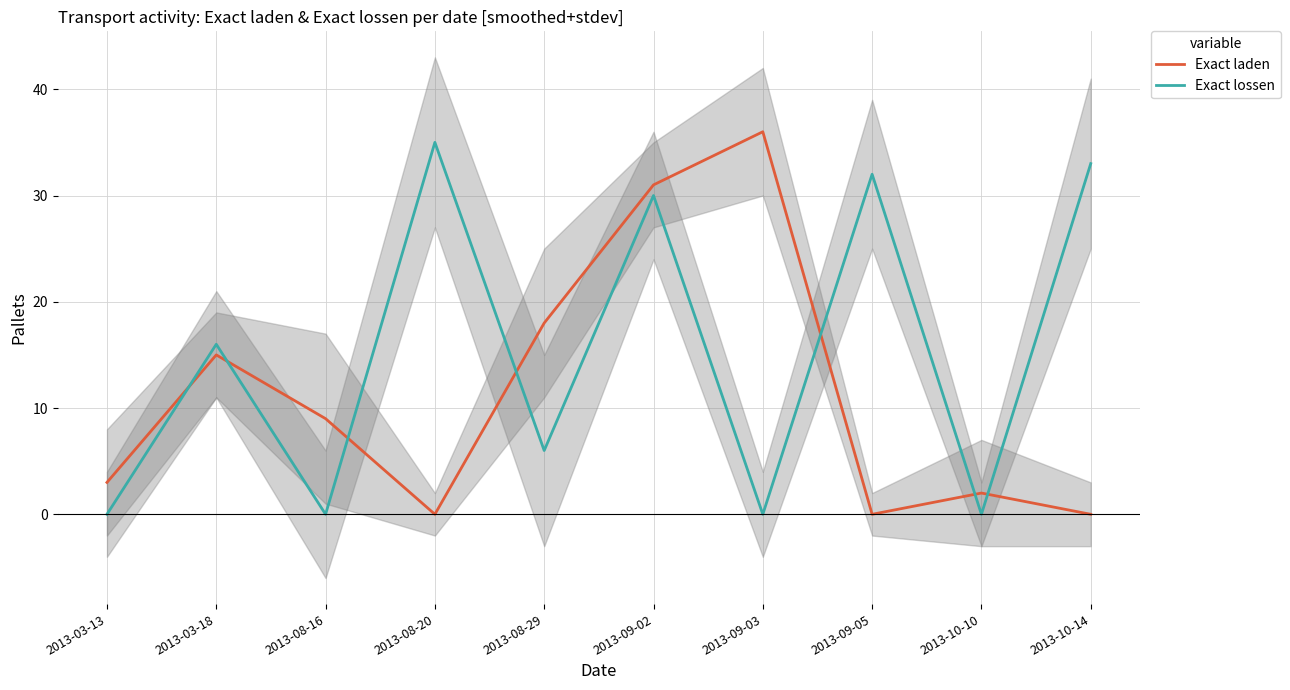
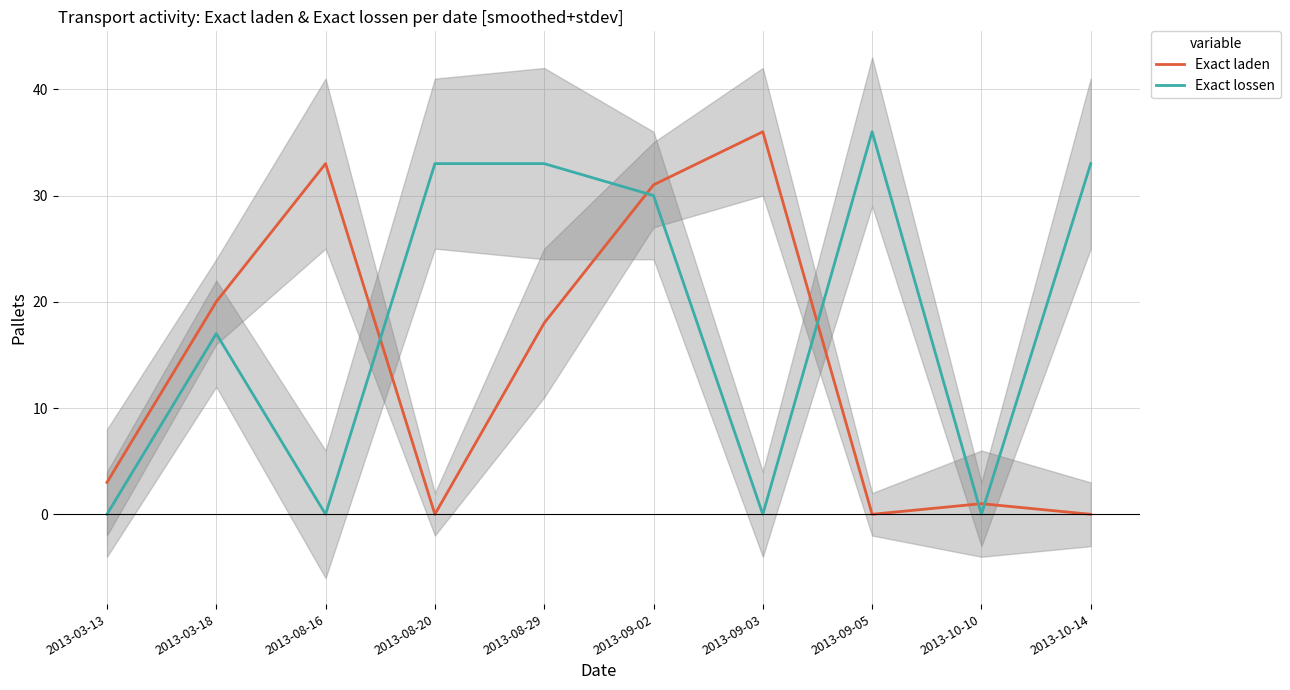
  {
    "Exact laden": {
      "2013-03-13": 3,
-     "2013-03-18": 15,
-     "2013-08-16": 9,
+     "2013-03-18": 20,
+     "2013-08-16": 33,
      "2013-08-20": 0,
      "2013-08-29": 18,
      "2013-09-02": 31,
      "2013-09-03": 36,
      "2013-09-05": 0,
-     "2013-10-10": 2,
+     "2013-10-10": 1,
      "2013-10-14": 0
    },
    "Exact lossen": {
      "2013-03-13": 0,
-     "2013-03-18": 16,
+     "2013-03-18": 17,
      "2013-08-16": 0,
-     "2013-08-20": 35,
-     "2013-08-29": 6,
+     "2013-08-20": 33,
+     "2013-08-29": 33,
      "2013-09-02": 30,
      "2013-09-03": 0,
-     "2013-09-05": 32,
+     "2013-09-05": 36,
      "2013-10-10": 0,
      "2013-10-14": 33
    }
  }
